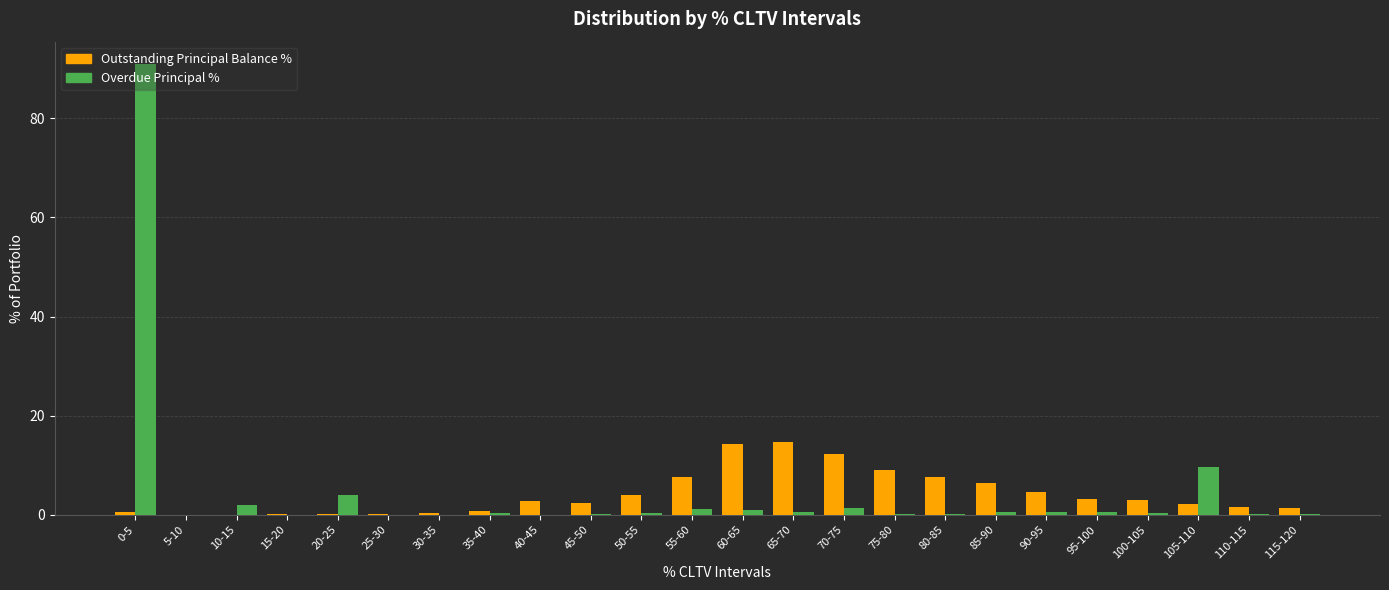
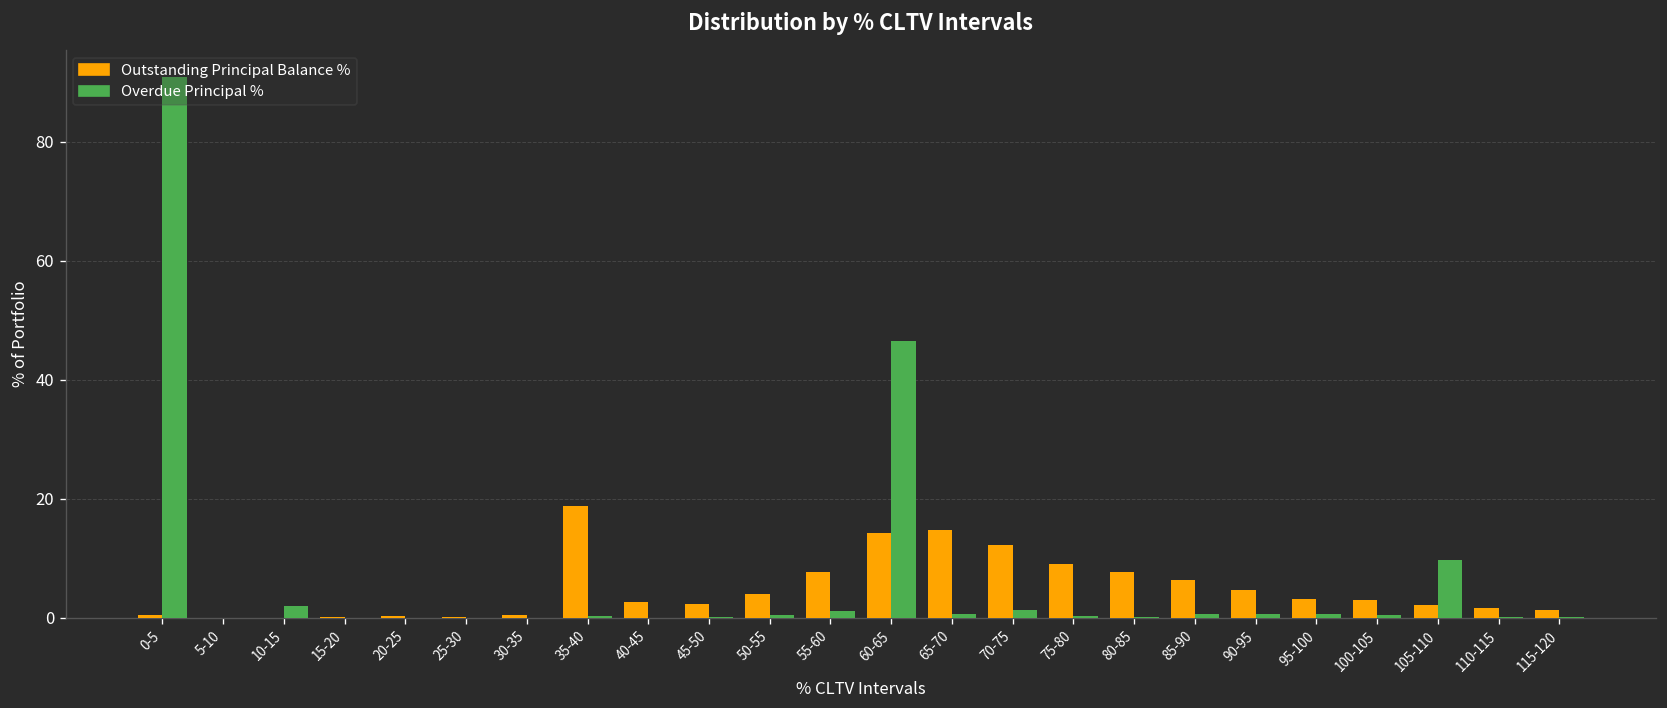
  {
    "Outstanding Principal Balance %": {
-     "35-40": 1,
+     "35-40": 19,
      "40-45": 3,
      "45-50": 2,
      "50-55": 4,
      "55-60": 8,
      "60-65": 14,
      "65-70": 15,
      "70-75": 12,
      "75-80": 9,
      "80-85": 8,
      "85-90": 6,
      "90-95": 5,
      "95-100": 3,
      "100-105": 3,
      "105-110": 2,
      "110-115": 2,
      "115-120": 1
    },
    "Overdue Principal %": {
      "5-10": 0,
      "10-15": 2,
      "15-20": 0,
-     "20-25": 4,
+     "20-25": 0,
      "25-30": 0,
      "30-35": 0,
      "40-45": 0,
      "55-60": 1,
-     "60-65": 1,
+     "60-65": 47,
      "65-70": 1,
      "70-75": 1,
      "85-90": 1,
      "90-95": 1,
      "95-100": 1,
      "105-110": 10
    }
  }
